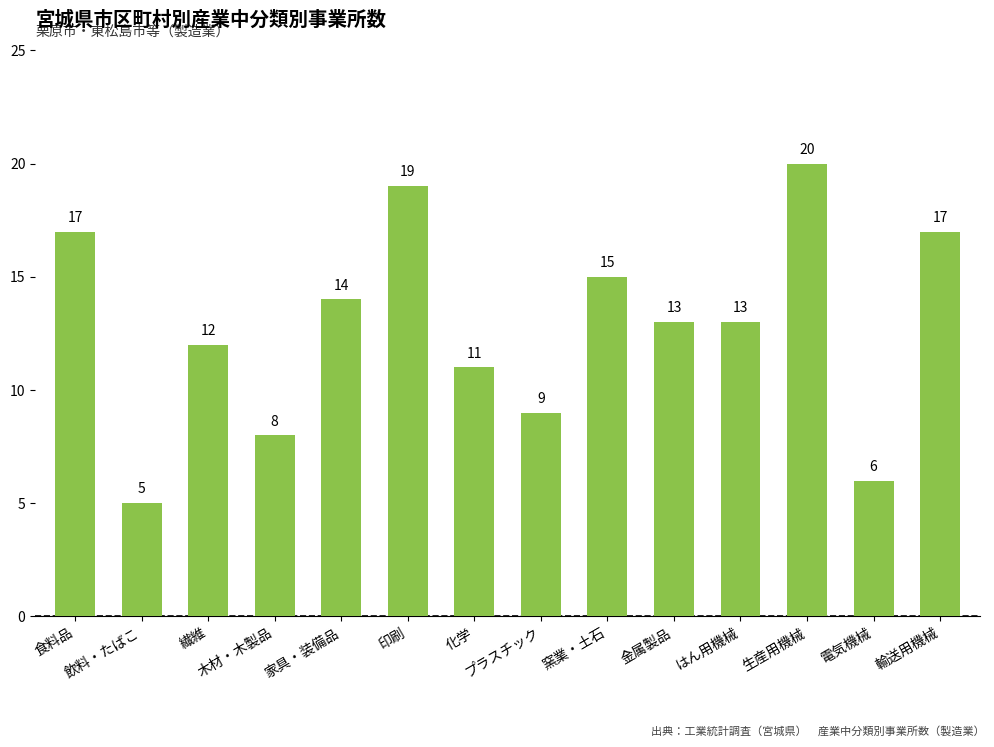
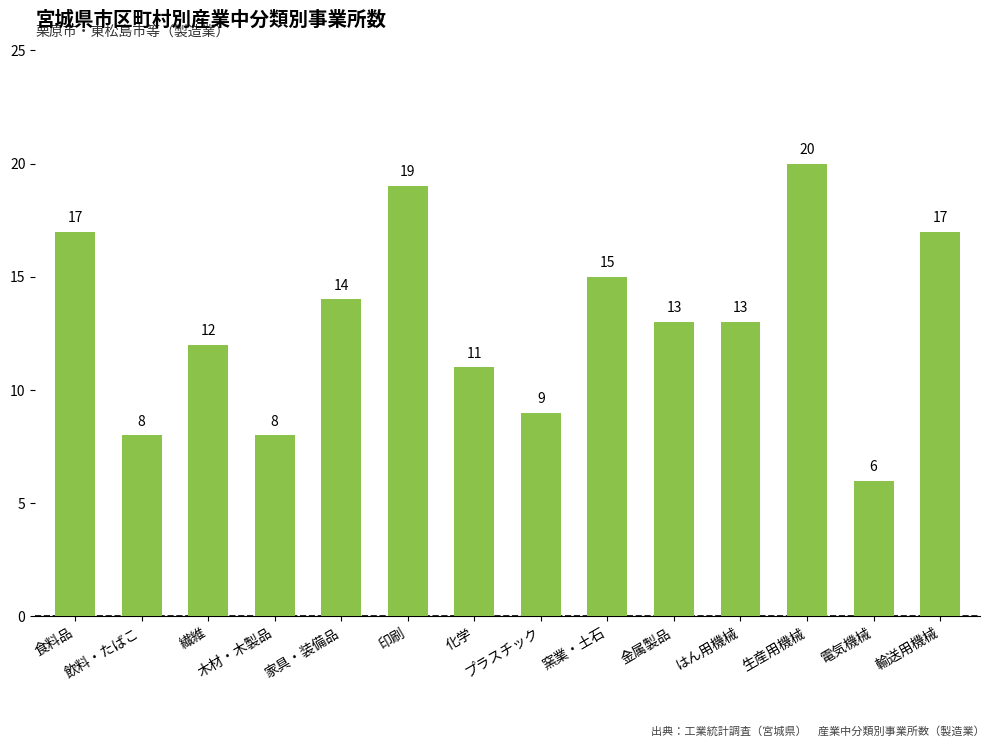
  {
    "食料品": 17,
-   "飲料・たばこ": 5,
+   "飲料・たばこ": 8,
    "繊維": 12,
    "木材・木製品": 8,
    "家具・装備品": 14,
    "印刷": 19,
    "化学": 11,
    "プラスチック": 9,
    "窯業・土石": 15,
    "金属製品": 13,
    "はん用機械": 13,
    "生産用機械": 20,
    "電気機械": 6,
    "輸送用機械": 17
  }
